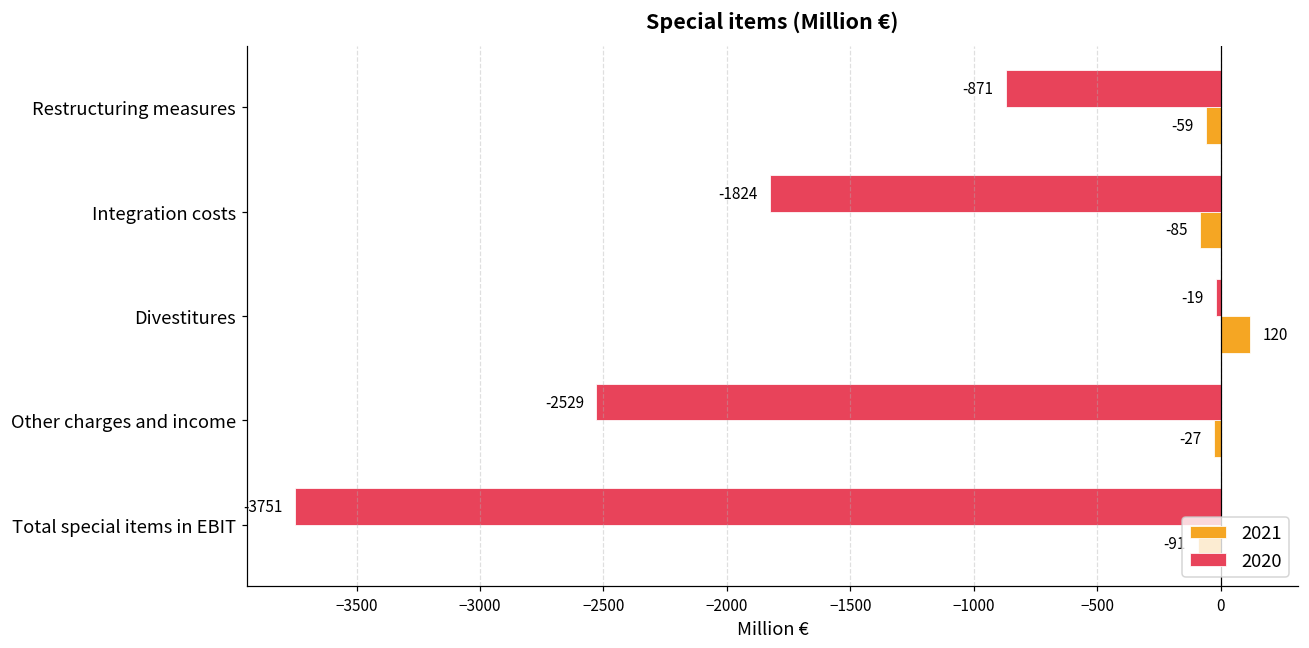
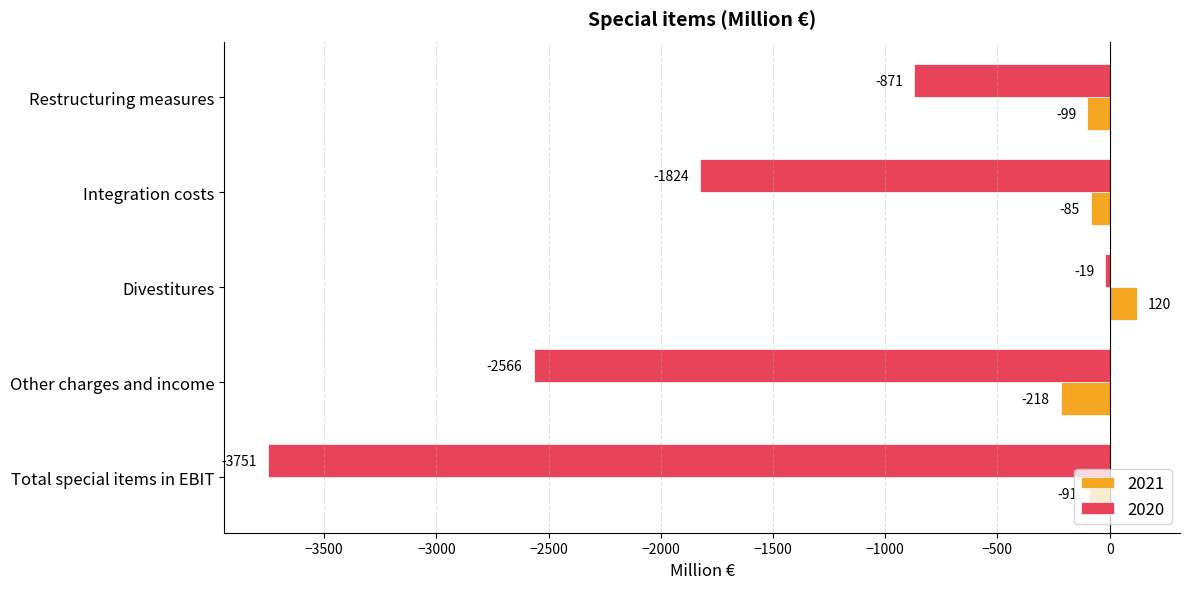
  {
    "2021": {
-     "Restructuring measures": -59,
+     "Restructuring measures": -99,
      "Integration costs": -85,
      "Divestitures": 120,
-     "Other charges and income": -27
+     "Other charges and income": -218
    },
    "2020": {
      "Restructuring measures": -871,
      "Integration costs": -1824,
      "Divestitures": -19,
-     "Other charges and income": -2529,
+     "Other charges and income": -2566,
      "Total special items in EBIT": -3751
    }
  }
